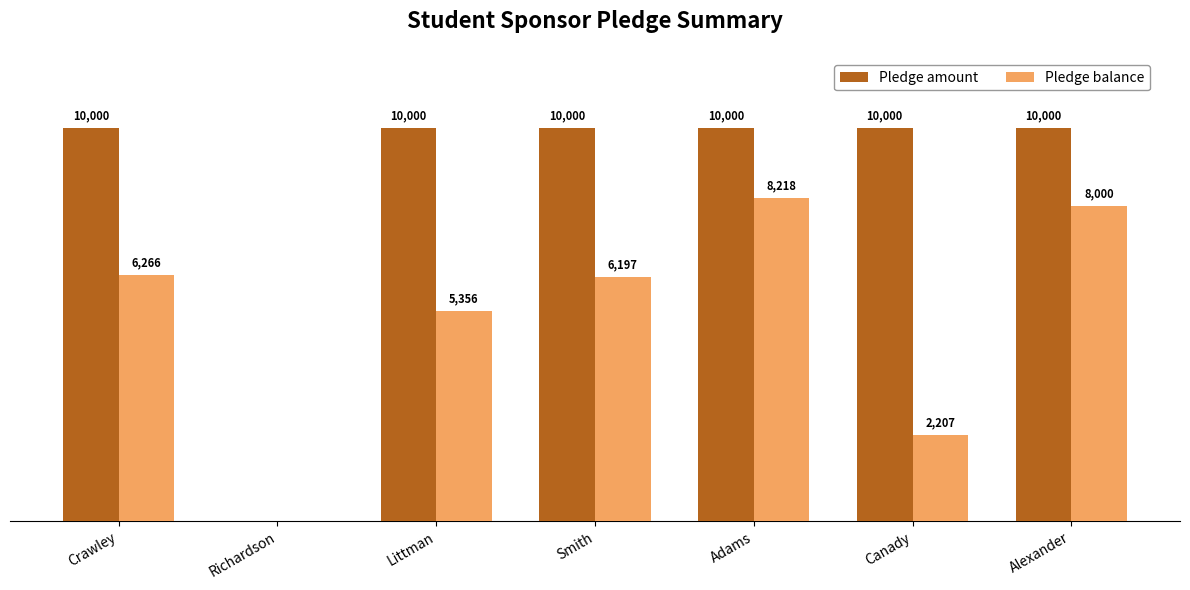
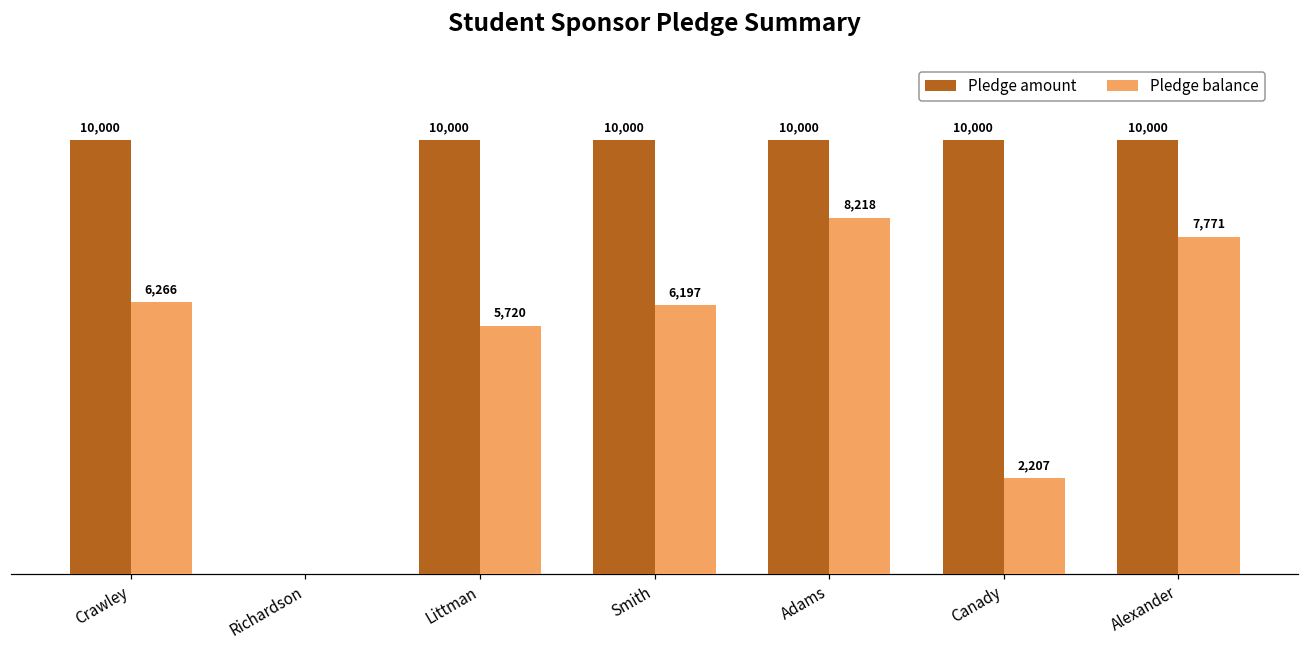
  {
    "Pledge amount": {
      "Crawley": "10,000",
      "Littman": "10,000",
      "Smith": "10,000",
      "Adams": "10,000",
      "Canady": "10,000",
      "Alexander": "10,000"
    },
    "Pledge balance": {
      "Crawley": "6,266",
-     "Littman": "5,356",
+     "Littman": "5,720",
      "Smith": "6,197",
      "Adams": "8,218",
      "Canady": "2,207",
-     "Alexander": "8,000"
+     "Alexander": "7,771"
    }
  }
